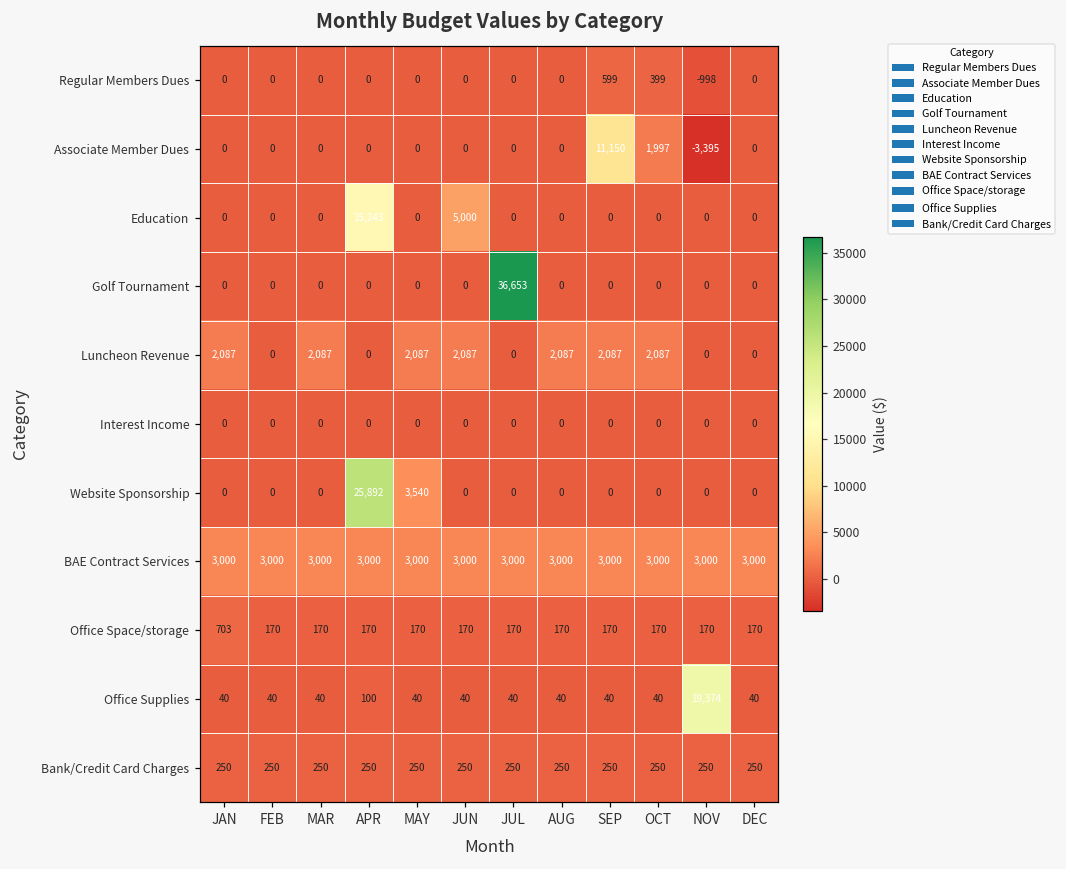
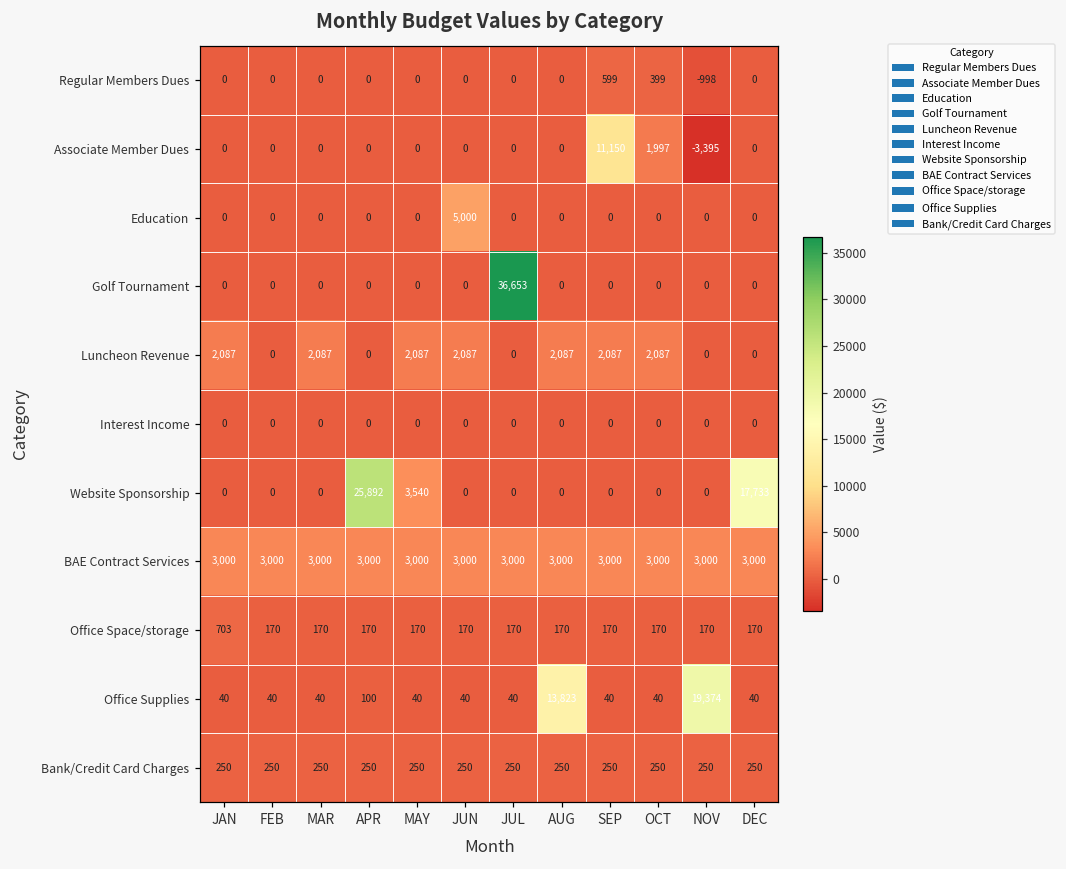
  {
    "Regular Members Dues": {
      "JAN": "0",
      "FEB": "0",
      "MAR": "0",
      "APR": "0",
      "MAY": "0",
      "JUN": "0",
      "JUL": "0",
      "AUG": "0",
      "SEP": "599",
      "OCT": "399",
      "NOV": "-998",
      "DEC": "0"
    },
    "Associate Member Dues": {
      "JAN": "0",
      "FEB": "0",
      "MAR": "0",
      "APR": "0",
      "MAY": "0",
      "JUN": "0",
      "JUL": "0",
      "AUG": "0",
      "SEP": "11,150",
      "OCT": "1,997",
      "NOV": "-3,395",
      "DEC": "0"
    },
    "Education": {
      "JAN": "0",
      "FEB": "0",
      "MAR": "0",
-     "APR": "15,243",
+     "APR": "0",
      "MAY": "0",
      "JUN": "5,000",
      "JUL": "0",
      "AUG": "0",
      "SEP": "0",
      "OCT": "0",
      "NOV": "0",
      "DEC": "0"
    },
    "Golf Tournament": {
      "JAN": "0",
      "FEB": "0",
      "MAR": "0",
      "APR": "0",
      "MAY": "0",
      "JUN": "0",
      "JUL": "36,653",
      "AUG": "0",
      "SEP": "0",
      "OCT": "0",
      "NOV": "0",
      "DEC": "0"
    },
    "Luncheon Revenue": {
      "JAN": "2,087",
      "FEB": "0",
      "MAR": "2,087",
      "APR": "0",
      "MAY": "2,087",
      "JUN": "2,087",
      "JUL": "0",
      "AUG": "2,087",
      "SEP": "2,087",
      "OCT": "2,087",
      "NOV": "0",
      "DEC": "0"
    },
    "Interest Income": {
      "JAN": "0",
      "FEB": "0",
      "MAR": "0",
      "APR": "0",
      "MAY": "0",
      "JUN": "0",
      "JUL": "0",
      "AUG": "0",
      "SEP": "0",
      "OCT": "0",
      "NOV": "0",
      "DEC": "0"
    },
    "Website Sponsorship": {
      "JAN": "0",
      "FEB": "0",
      "MAR": "0",
      "APR": "25,892",
      "MAY": "3,540",
      "JUN": "0",
      "JUL": "0",
      "AUG": "0",
      "SEP": "0",
      "OCT": "0",
      "NOV": "0",
-     "DEC": "0"
+     "DEC": "17,733"
    },
    "BAE Contract Services": {
      "JAN": "3,000",
      "FEB": "3,000",
      "MAR": "3,000",
      "APR": "3,000",
      "MAY": "3,000",
      "JUN": "3,000",
      "JUL": "3,000",
      "AUG": "3,000",
      "SEP": "3,000",
      "OCT": "3,000",
      "NOV": "3,000",
      "DEC": "3,000"
    },
    "Office Space/storage": {
      "JAN": "703",
      "FEB": "170",
      "MAR": "170",
      "APR": "170",
      "MAY": "170",
      "JUN": "170",
      "JUL": "170",
      "AUG": "170",
      "SEP": "170",
      "OCT": "170",
      "NOV": "170",
      "DEC": "170"
    },
    "Office Supplies": {
      "JAN": "40",
      "FEB": "40",
      "MAR": "40",
      "APR": "100",
      "MAY": "40",
      "JUN": "40",
      "JUL": "40",
-     "AUG": "40",
+     "AUG": "13,823",
      "SEP": "40",
      "OCT": "40",
      "NOV": "19,374",
      "DEC": "40"
    },
    "Bank/Credit Card Charges": {
      "JAN": "250",
      "FEB": "250",
      "MAR": "250",
      "APR": "250",
      "MAY": "250",
      "JUN": "250",
      "JUL": "250",
      "AUG": "250",
      "SEP": "250",
      "OCT": "250",
      "NOV": "250",
      "DEC": "250"
    }
  }
